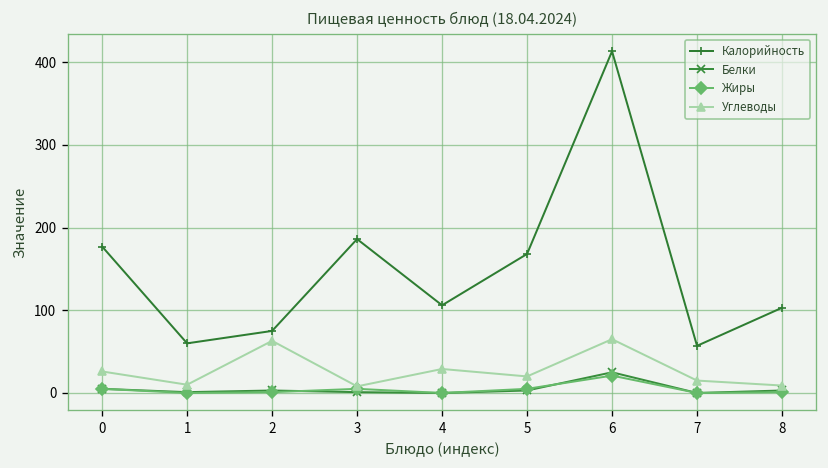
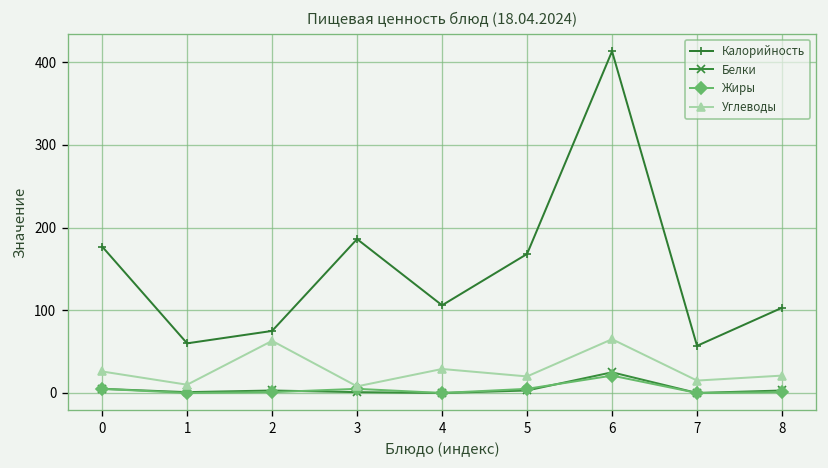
  {
    "Жиры": {
      "6": 20
    },
    "Углеводы": {
      "0": 30,
      "1": 10,
      "2": 60,
      "4": 30,
      "5": 20,
      "6": 70,
      "7": 20,
-     "8": 10
+     "8": 20
    }
  }
